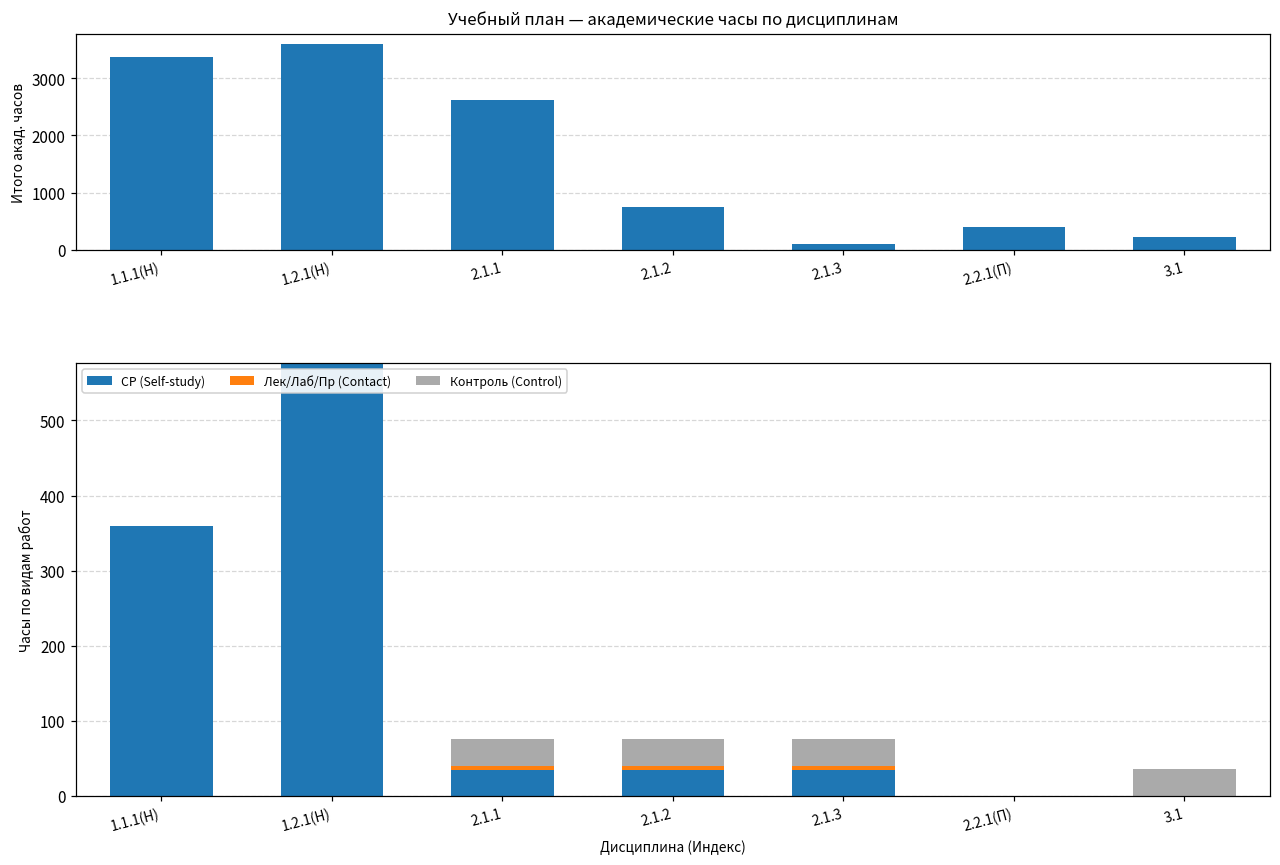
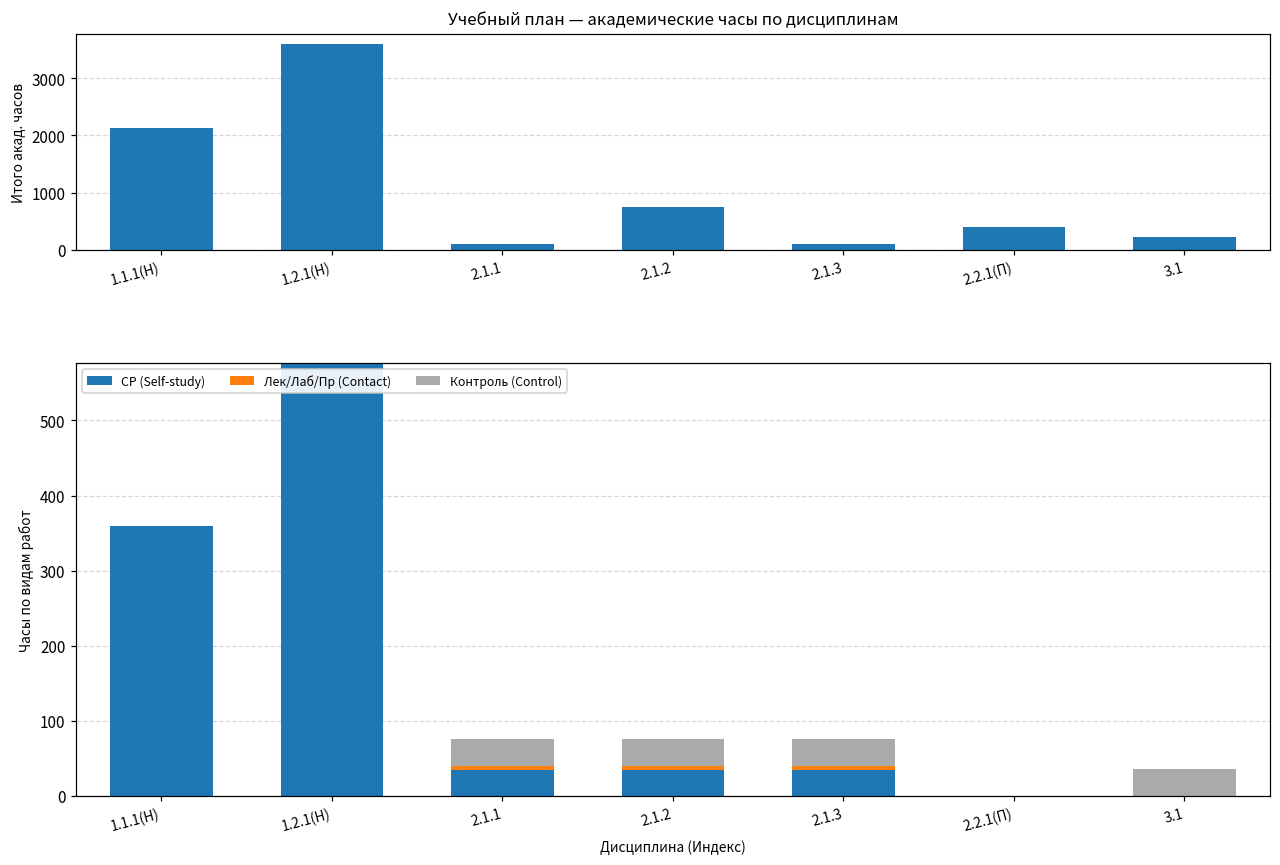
  {
    "Учебный план — академические часы по дисциплинам": {
-     "1.1.1(Н)": 3400,
+     "1.1.1(Н)": 2100,
      "1.2.1(Н)": 3600,
-     "2.1.1": 2600,
+     "2.1.1": 100,
      "2.1.2": 700,
      "2.1.3": 100,
      "2.2.1(П)": 400,
      "3.1": 200
    }
  }
